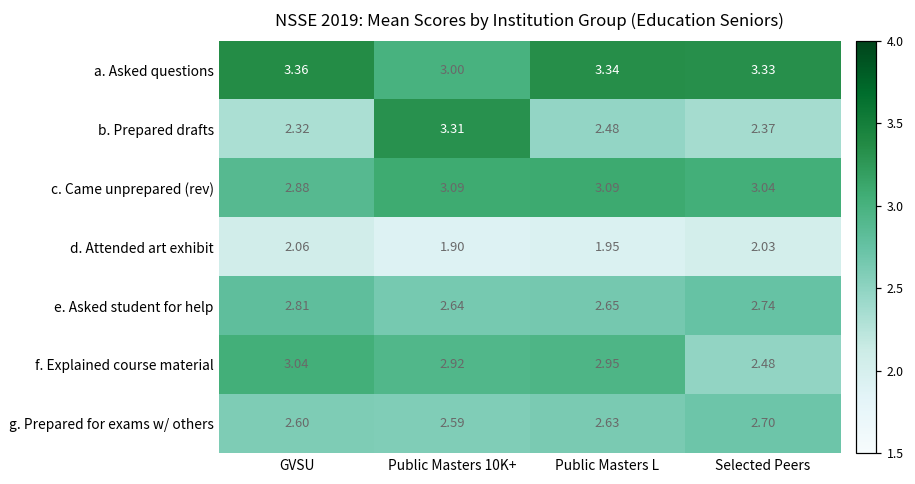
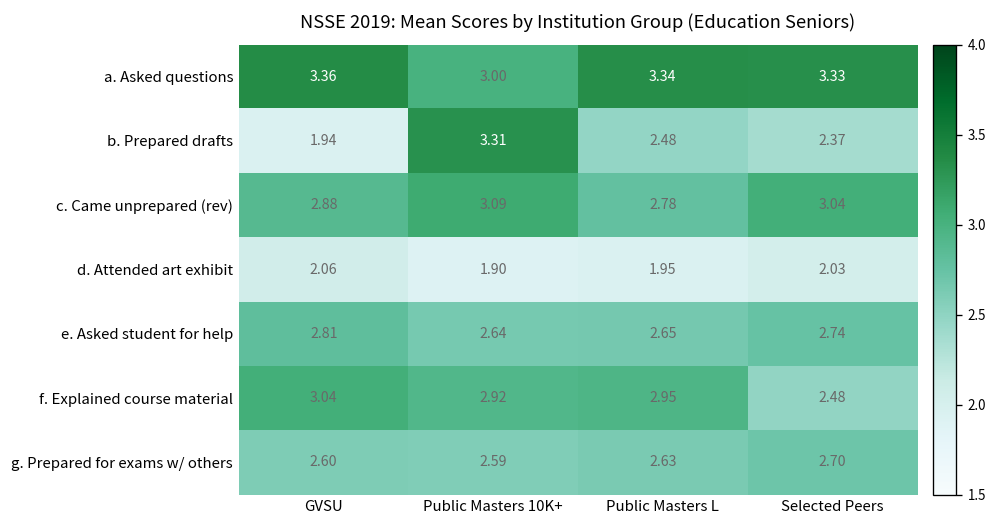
  {
    "a. Asked questions": {
      "GVSU": 3.36,
      "Public Masters 10K+": 3.00,
      "Public Masters L": 3.34,
      "Selected Peers": 3.33
    },
    "b. Prepared drafts": {
-     "GVSU": 2.32,
+     "GVSU": 1.94,
      "Public Masters 10K+": 3.31,
      "Public Masters L": 2.48,
      "Selected Peers": 2.37
    },
    "c. Came unprepared (rev)": {
      "GVSU": 2.88,
      "Public Masters 10K+": 3.09,
-     "Public Masters L": 3.09,
+     "Public Masters L": 2.78,
      "Selected Peers": 3.04
    },
    "d. Attended art exhibit": {
      "GVSU": 2.06,
      "Public Masters 10K+": 1.90,
      "Public Masters L": 1.95,
      "Selected Peers": 2.03
    },
    "e. Asked student for help": {
      "GVSU": 2.81,
      "Public Masters 10K+": 2.64,
      "Public Masters L": 2.65,
      "Selected Peers": 2.74
    },
    "f. Explained course material": {
      "GVSU": 3.04,
      "Public Masters 10K+": 2.92,
      "Public Masters L": 2.95,
      "Selected Peers": 2.48
    },
    "g. Prepared for exams w/ others": {
      "GVSU": 2.60,
      "Public Masters 10K+": 2.59,
      "Public Masters L": 2.63,
      "Selected Peers": 2.70
    }
  }
